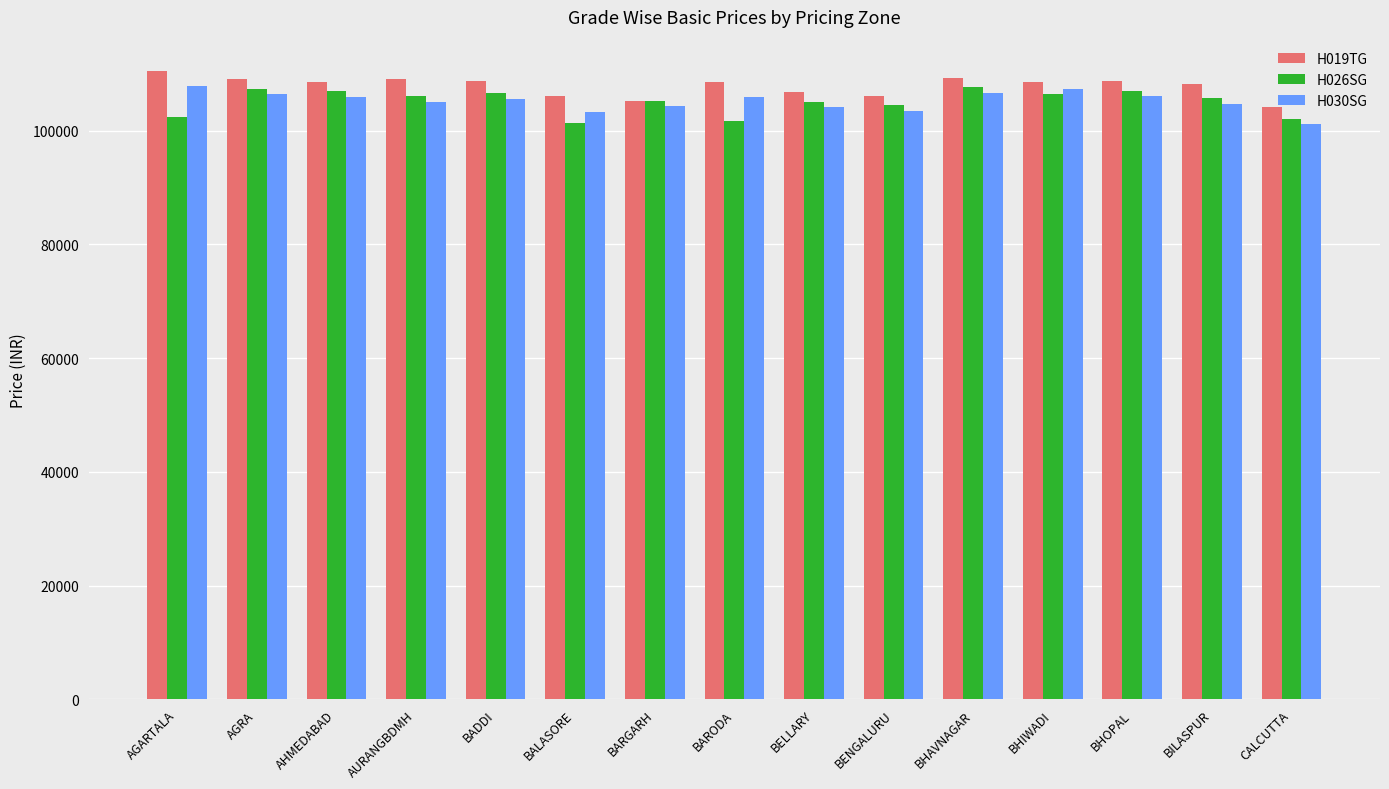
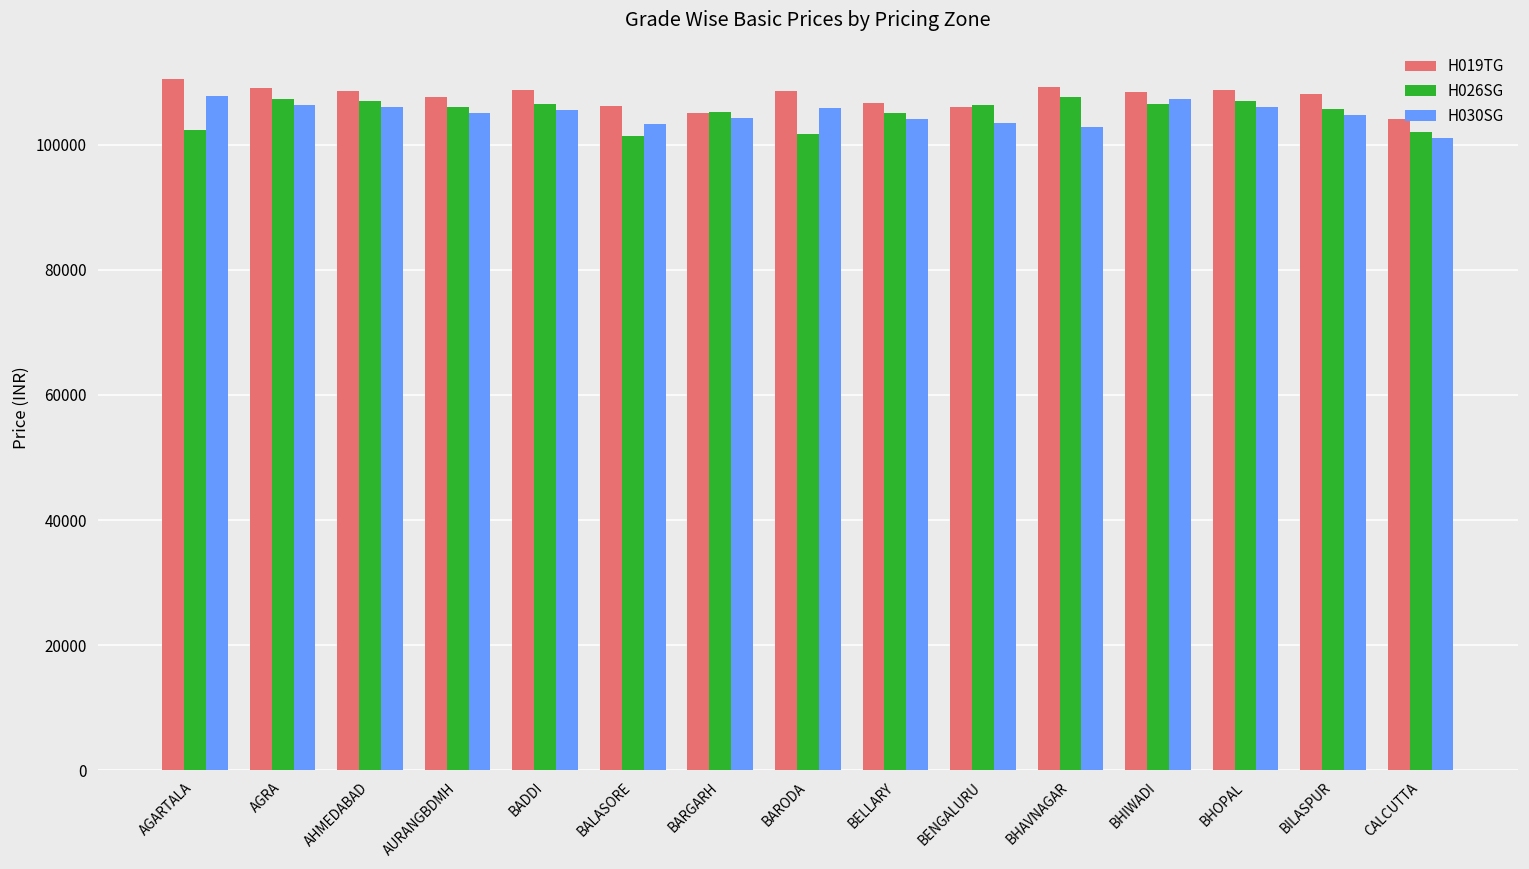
  {
    "H019TG": {
      "AGARTALA": 110000,
      "AGRA": 109000,
      "AHMEDABAD": 109000,
-     "AURANGBDMH": 109000,
+     "AURANGBDMH": 108000,
      "BADDI": 109000,
      "BALASORE": 106000,
      "BARGARH": 105000,
      "BARODA": 109000,
      "BELLARY": 107000,
      "BENGALURU": 106000,
      "BHAVNAGAR": 109000,
      "BHIWADI": 108000,
      "BHOPAL": 109000,
      "BILASPUR": 108000,
      "CALCUTTA": 104000
    },
    "H026SG": {
      "AGARTALA": 102000,
      "AGRA": 107000,
      "AHMEDABAD": 107000,
      "AURANGBDMH": 106000,
      "BADDI": 107000,
      "BALASORE": 101000,
      "BARGARH": 105000,
      "BARODA": 102000,
      "BELLARY": 105000,
-     "BENGALURU": 104000,
+     "BENGALURU": 106000,
      "BHAVNAGAR": 108000,
      "BHIWADI": 106000,
      "BHOPAL": 107000,
      "BILASPUR": 106000,
      "CALCUTTA": 102000
    },
    "H030SG": {
      "AGARTALA": 108000,
      "AGRA": 106000,
      "AHMEDABAD": 106000,
      "AURANGBDMH": 105000,
      "BADDI": 106000,
      "BALASORE": 103000,
      "BARGARH": 104000,
      "BARODA": 106000,
      "BELLARY": 104000,
      "BENGALURU": 103000,
-     "BHAVNAGAR": 107000,
+     "BHAVNAGAR": 103000,
      "BHIWADI": 107000,
      "BHOPAL": 106000,
      "BILASPUR": 105000,
      "CALCUTTA": 101000
    }
  }
